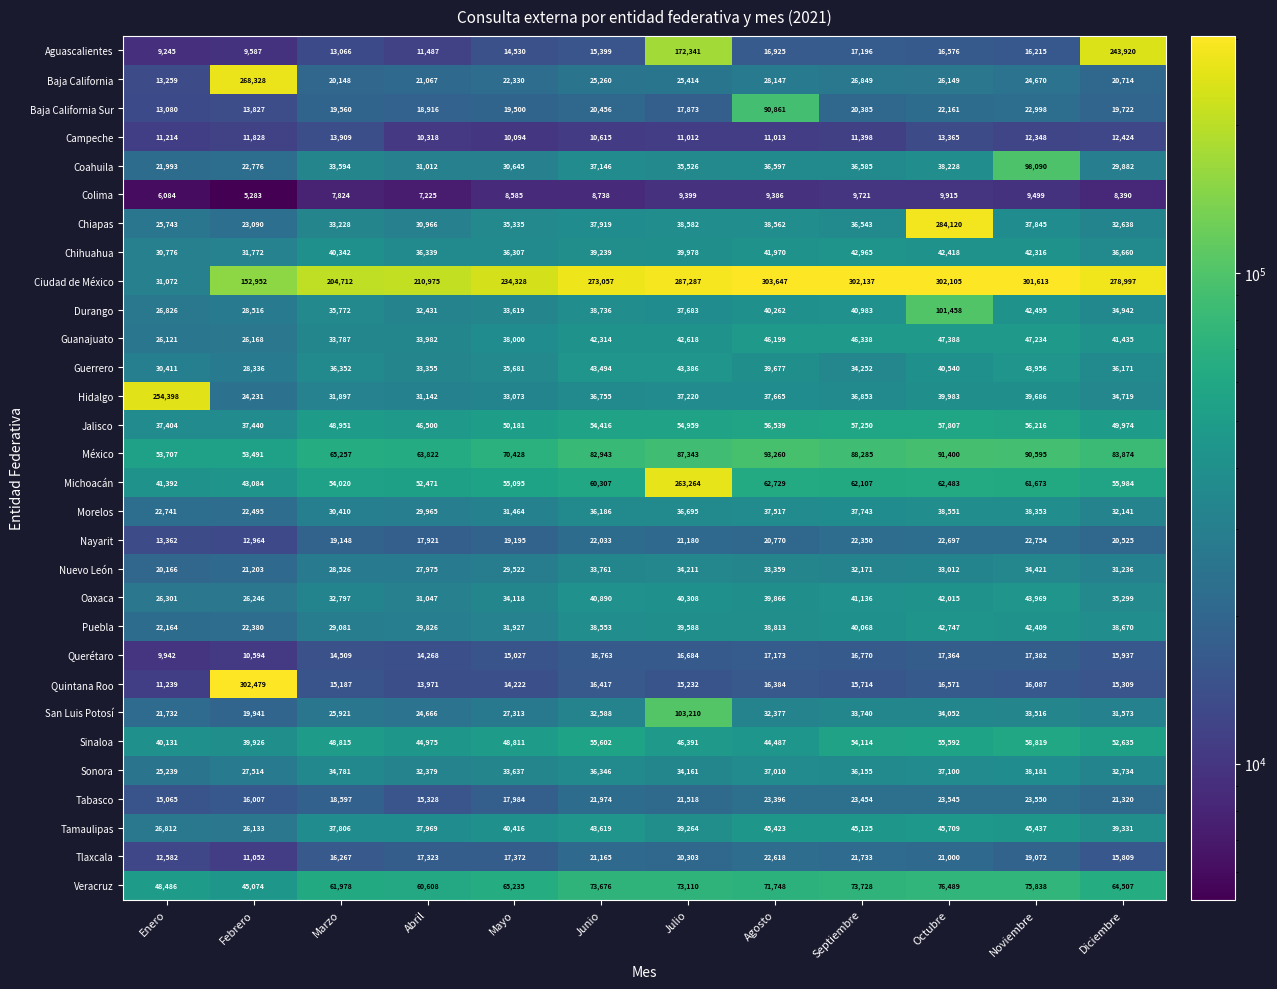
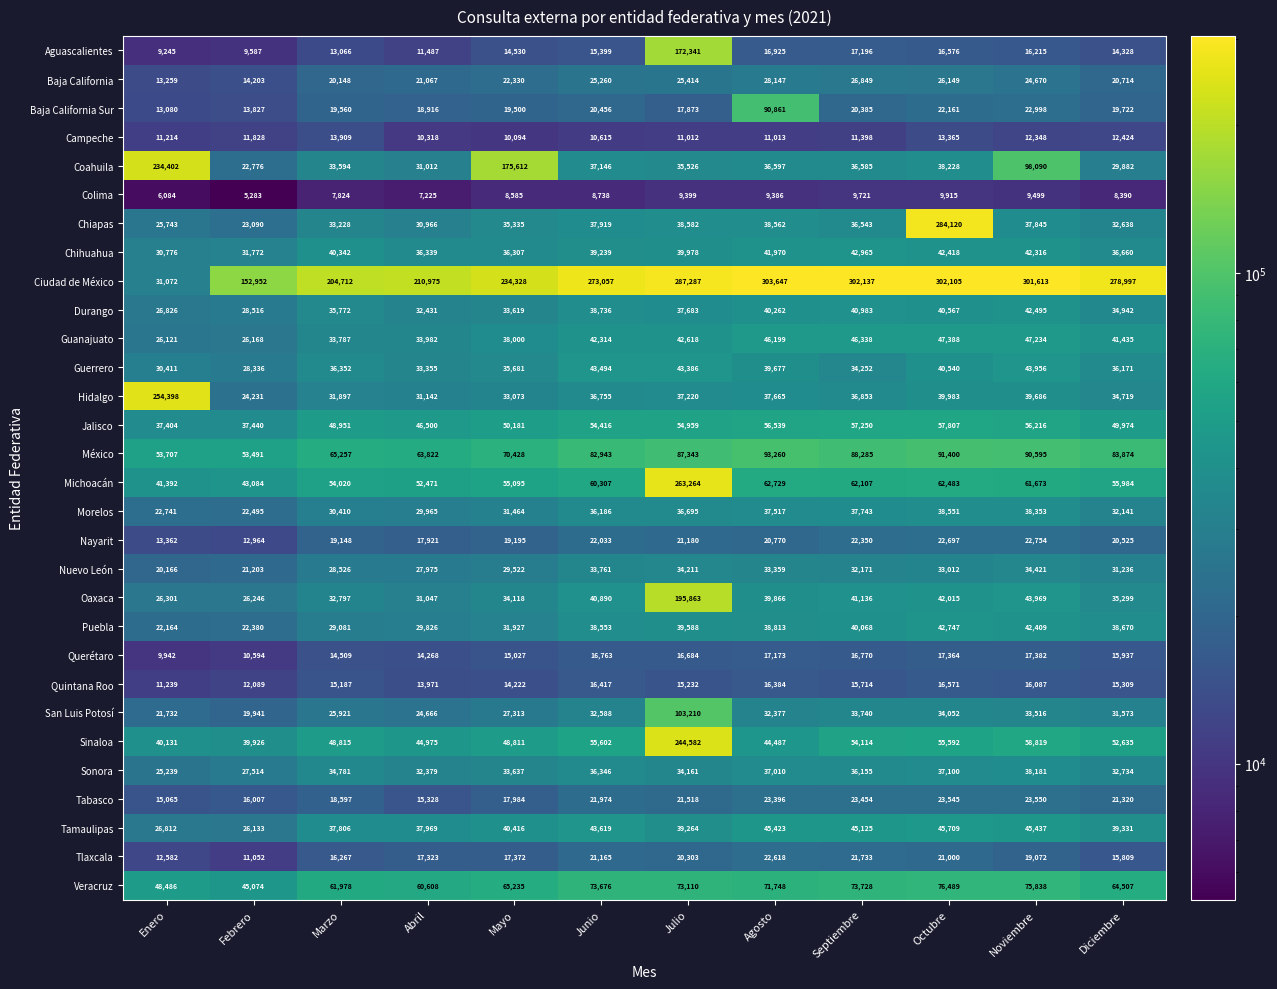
  {
    "Aguascalientes": {
      "Enero": "9,245",
      "Febrero": "9,587",
      "Marzo": "13,066",
      "Abril": "11,487",
      "Mayo": "14,530",
      "Junio": "15,399",
      "Julio": "172,341",
      "Agosto": "16,925",
      "Septiembre": "17,196",
      "Octubre": "16,576",
      "Noviembre": "16,215",
-     "Diciembre": "243,920"
+     "Diciembre": "14,328"
    },
    "Baja California": {
      "Enero": "13,259",
-     "Febrero": "268,328",
+     "Febrero": "14,203",
      "Marzo": "20,148",
      "Abril": "21,067",
      "Mayo": "22,330",
      "Junio": "25,260",
      "Julio": "25,414",
      "Agosto": "28,147",
      "Septiembre": "26,849",
      "Octubre": "26,149",
      "Noviembre": "24,670",
      "Diciembre": "20,714"
    },
    "Coahuila": {
-     "Enero": "21,993",
+     "Enero": "234,402",
      "Febrero": "22,776",
      "Marzo": "33,594",
      "Abril": "31,012",
-     "Mayo": "30,645",
+     "Mayo": "175,612",
      "Junio": "37,146",
      "Julio": "35,526",
      "Agosto": "36,597",
      "Septiembre": "36,585",
      "Octubre": "38,228",
      "Noviembre": "98,090",
      "Diciembre": "29,882"
    },
    "Durango": {
      "Enero": "26,826",
      "Febrero": "28,516",
      "Marzo": "35,772",
      "Abril": "32,431",
      "Mayo": "33,619",
      "Junio": "38,736",
      "Julio": "37,683",
      "Agosto": "40,262",
      "Septiembre": "40,983",
-     "Octubre": "101,458",
+     "Octubre": "40,567",
      "Noviembre": "42,495",
      "Diciembre": "34,942"
    },
    "Oaxaca": {
      "Enero": "26,301",
      "Febrero": "26,246",
      "Marzo": "32,797",
      "Abril": "31,047",
      "Mayo": "34,118",
      "Junio": "40,890",
-     "Julio": "40,308",
+     "Julio": "195,863",
      "Agosto": "39,866",
      "Septiembre": "41,136",
      "Octubre": "42,015",
      "Noviembre": "43,969",
      "Diciembre": "35,299"
    },
    "Quintana Roo": {
      "Enero": "11,239",
-     "Febrero": "302,479",
+     "Febrero": "12,089",
      "Marzo": "15,187",
      "Abril": "13,971",
      "Mayo": "14,222",
      "Junio": "16,417",
      "Julio": "15,232",
      "Agosto": "16,384",
      "Septiembre": "15,714",
      "Octubre": "16,571",
      "Noviembre": "16,087",
      "Diciembre": "15,309"
    },
    "Sinaloa": {
      "Enero": "40,131",
      "Febrero": "39,926",
      "Marzo": "48,815",
      "Abril": "44,975",
      "Mayo": "48,811",
      "Junio": "55,602",
-     "Julio": "46,391",
+     "Julio": "244,582",
      "Agosto": "44,487",
      "Septiembre": "54,114",
      "Octubre": "55,592",
      "Noviembre": "58,819",
      "Diciembre": "52,635"
    }
  }
